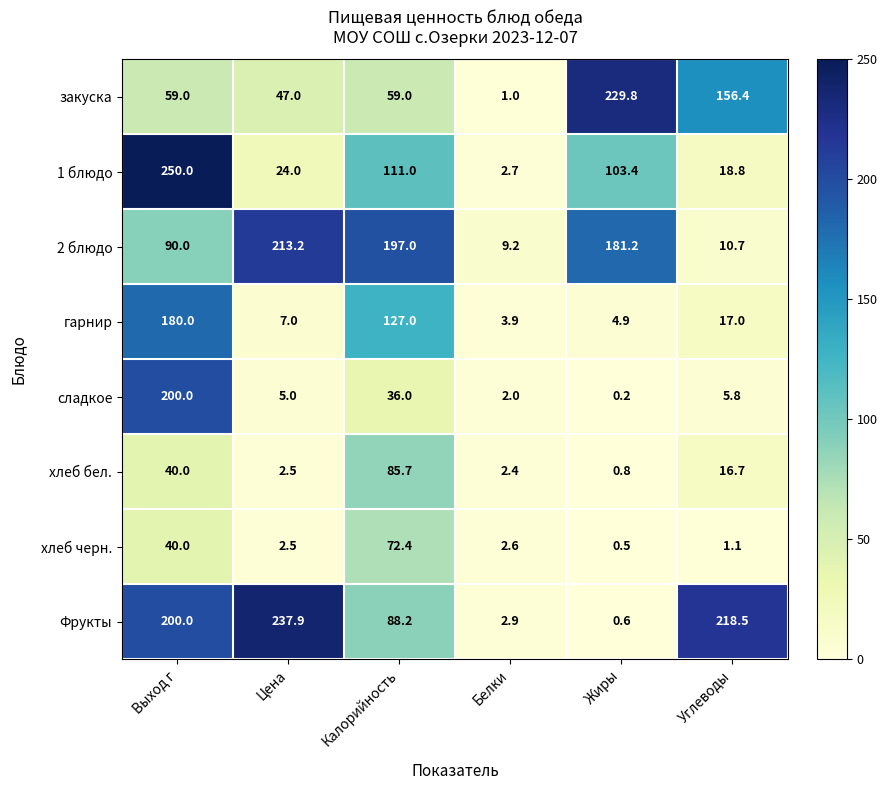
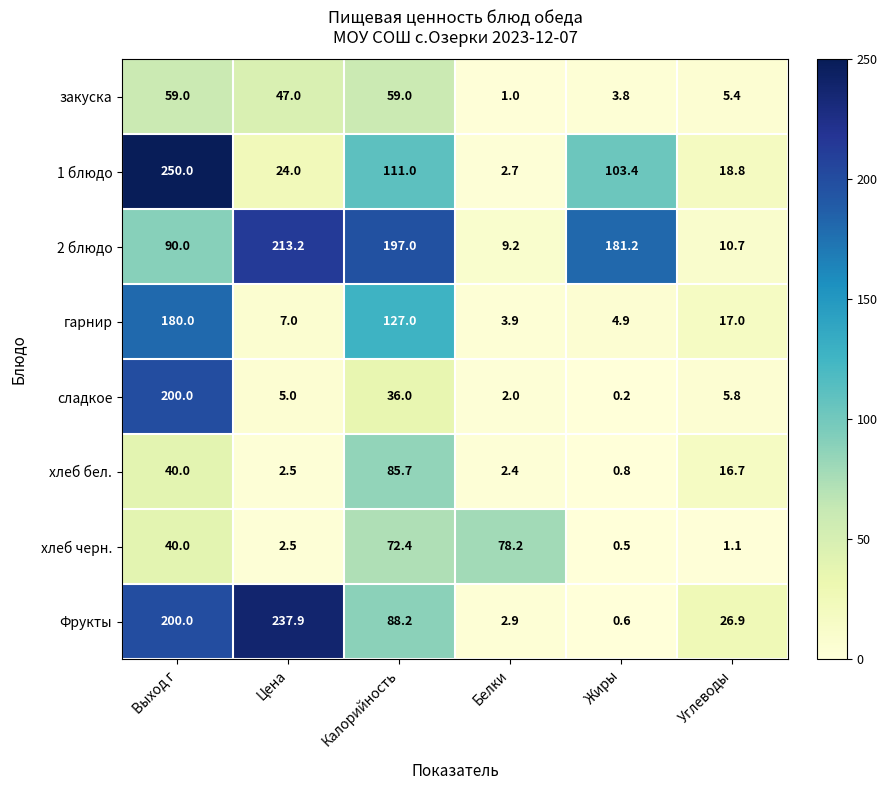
  {
    "закуска": {
      "Выход г": 59.0,
      "Цена": 47.0,
      "Калорийность": 59.0,
      "Белки": 1.0,
-     "Жиры": 229.8,
-     "Углеводы": 156.4
+     "Жиры": 3.8,
+     "Углеводы": 5.4
    },
    "1 блюдо": {
      "Выход г": 250.0,
      "Цена": 24.0,
      "Калорийность": 111.0,
      "Белки": 2.7,
      "Жиры": 103.4,
      "Углеводы": 18.8
    },
    "2 блюдо": {
      "Выход г": 90.0,
      "Цена": 213.2,
      "Калорийность": 197.0,
      "Белки": 9.2,
      "Жиры": 181.2,
      "Углеводы": 10.7
    },
    "гарнир": {
      "Выход г": 180.0,
      "Цена": 7.0,
      "Калорийность": 127.0,
      "Белки": 3.9,
      "Жиры": 4.9,
      "Углеводы": 17.0
    },
    "сладкое": {
      "Выход г": 200.0,
      "Цена": 5.0,
      "Калорийность": 36.0,
      "Белки": 2.0,
      "Жиры": 0.2,
      "Углеводы": 5.8
    },
    "хлеб бел.": {
      "Выход г": 40.0,
      "Цена": 2.5,
      "Калорийность": 85.7,
      "Белки": 2.4,
      "Жиры": 0.8,
      "Углеводы": 16.7
    },
    "хлеб черн.": {
      "Выход г": 40.0,
      "Цена": 2.5,
      "Калорийность": 72.4,
-     "Белки": 2.6,
+     "Белки": 78.2,
      "Жиры": 0.5,
      "Углеводы": 1.1
    },
    "Фрукты": {
      "Выход г": 200.0,
      "Цена": 237.9,
      "Калорийность": 88.2,
      "Белки": 2.9,
      "Жиры": 0.6,
-     "Углеводы": 218.5
+     "Углеводы": 26.9
    }
  }
